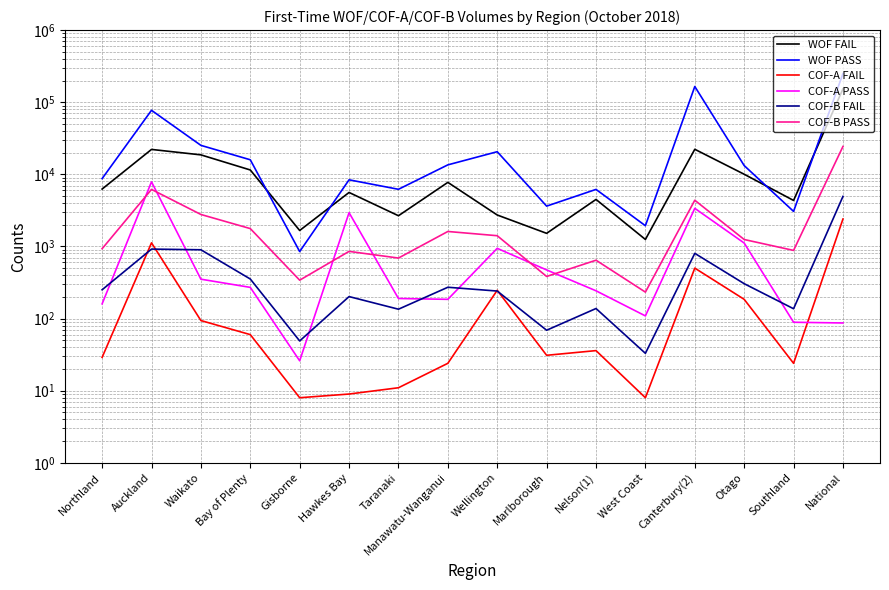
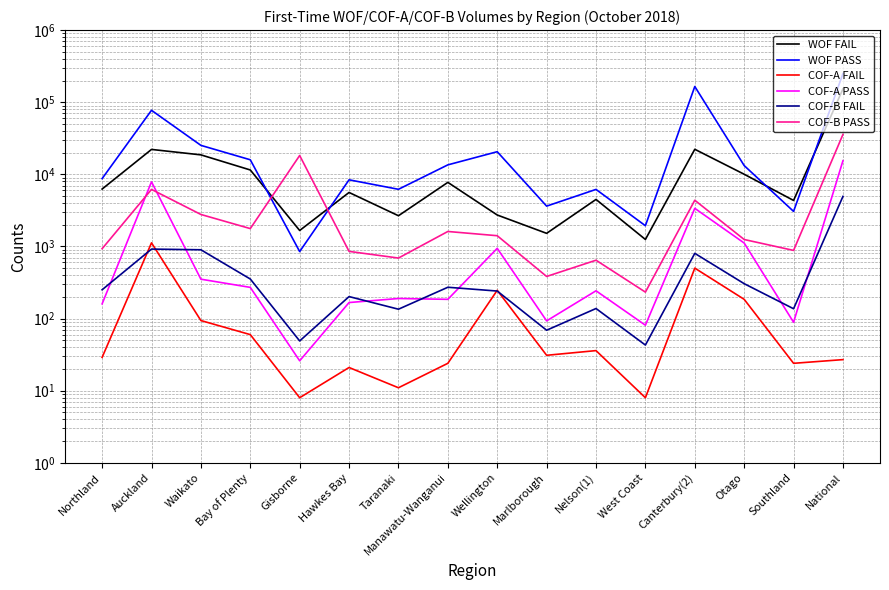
  {
    "WOF FAIL": {
      "Northland": 6000,
      "Auckland": 22000,
      "Waikato": 19000,
      "Bay of Plenty": 12000,
      "Gisborne": 1700,
      "Hawkes Bay": 6000,
      "Taranaki": 2700,
      "Manawatu-Wanganui": 8000,
      "Wellington": 2700,
      "Marlborough": 1500,
      "Nelson(1)": 4000,
      "West Coast": 1300,
      "Canterbury(2)": 22000,
      "Otago": 10000,
      "Southland": 4000
    },
    "WOF PASS": {
      "Northland": 9000,
      "Auckland": 80000,
      "Waikato": 25000,
      "Bay of Plenty": 16000,
      "Gisborne": 900,
      "Hawkes Bay": 8000,
      "Taranaki": 6000,
      "Manawatu-Wanganui": 14000,
      "Wellington": 21000,
      "Marlborough": 4000,
      "Nelson(1)": 6000,
      "West Coast": 1900,
      "Canterbury(2)": 170000,
      "Otago": 13000,
      "Southland": 3100
    },
    "COF-A FAIL": {
      "Northland": 29,
      "Auckland": 1100,
      "Waikato": 90,
      "Bay of Plenty": 60,
      "Gisborne": 8,
-     "Hawkes Bay": 9,
+     "Hawkes Bay": 21,
      "Taranaki": 11,
      "Manawatu-Wanganui": 24,
      "Marlborough": 31,
      "Nelson(1)": 40,
      "West Coast": 8,
      "Canterbury(2)": 500,
      "Otago": 190,
      "Southland": 24,
-     "National": 2400
+     "National": 27
    },
    "COF-A PASS": {
      "Northland": 160,
      "Auckland": 8000,
      "Waikato": 400,
      "Bay of Plenty": 270,
      "Gisborne": 26,
-     "Hawkes Bay": 2900,
+     "Hawkes Bay": 170,
      "Taranaki": 190,
      "Manawatu-Wanganui": 190,
      "Wellington": 900,
-     "Marlborough": 500,
+     "Marlborough": 90,
      "Nelson(1)": 240,
-     "West Coast": 110,
+     "West Coast": 80,
      "Canterbury(2)": 3000,
      "Otago": 1100,
      "Southland": 90,
-     "National": 90
+     "National": 15000
    },
    "COF-B FAIL": {
      "Northland": 250,
      "Auckland": 900,
      "Waikato": 900,
      "Bay of Plenty": 400,
      "Gisborne": 50,
      "Hawkes Bay": 200,
      "Taranaki": 140,
      "Manawatu-Wanganui": 270,
      "Marlborough": 70,
      "Nelson(1)": 140,
-     "West Coast": 30,
+     "West Coast": 40,
      "Canterbury(2)": 800,
      "Otago": 310,
      "Southland": 140,
      "National": 5000
    },
    "COF-B PASS": {
      "Northland": 900,
      "Auckland": 6000,
      "Waikato": 2800,
      "Bay of Plenty": 1800,
-     "Gisborne": 300,
+     "Gisborne": 18000,
      "Hawkes Bay": 900,
      "Taranaki": 700,
      "Manawatu-Wanganui": 1600,
      "Wellington": 1400,
      "Marlborough": 400,
      "Nelson(1)": 600,
      "West Coast": 230,
      "Canterbury(2)": 4000,
      "Otago": 1200,
      "Southland": 900,
-     "National": 24000
+     "National": 40000
    }
  }
